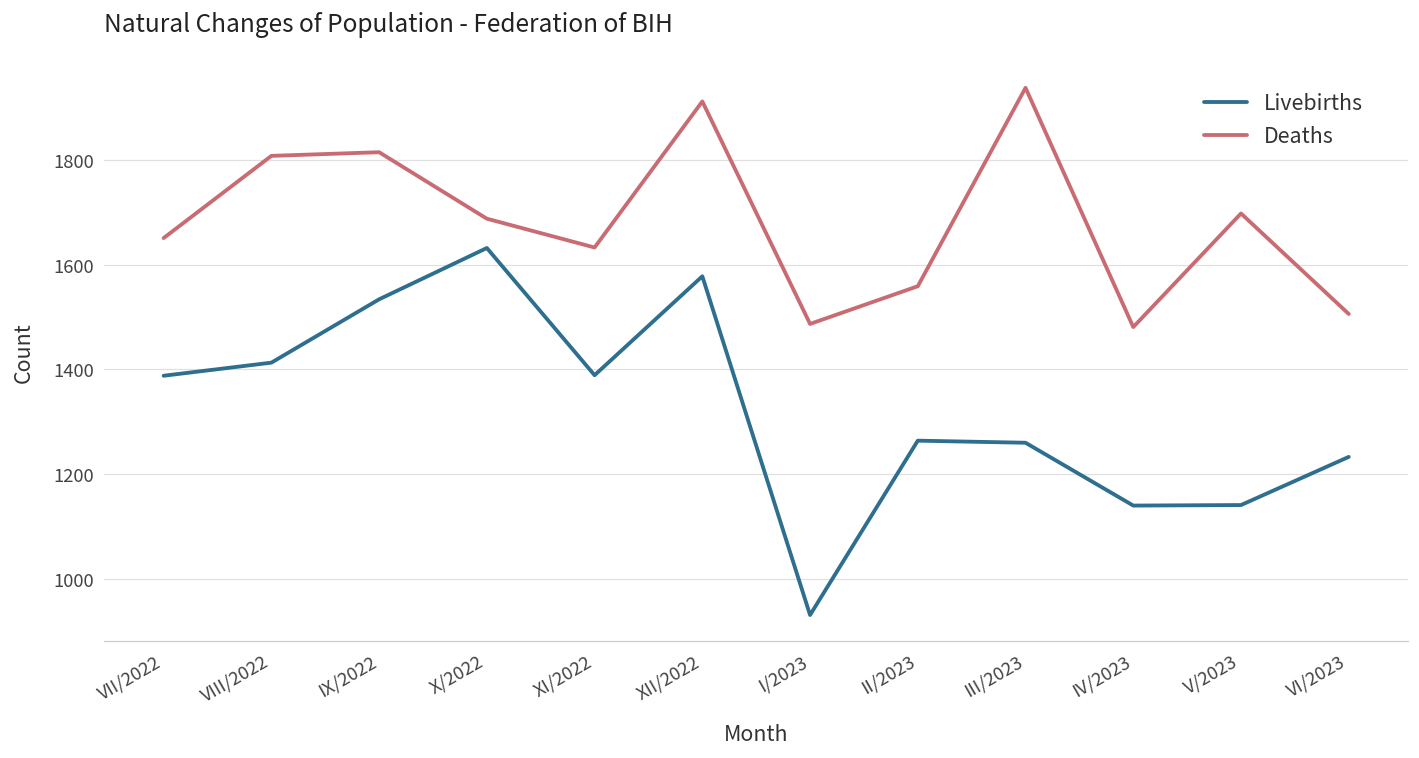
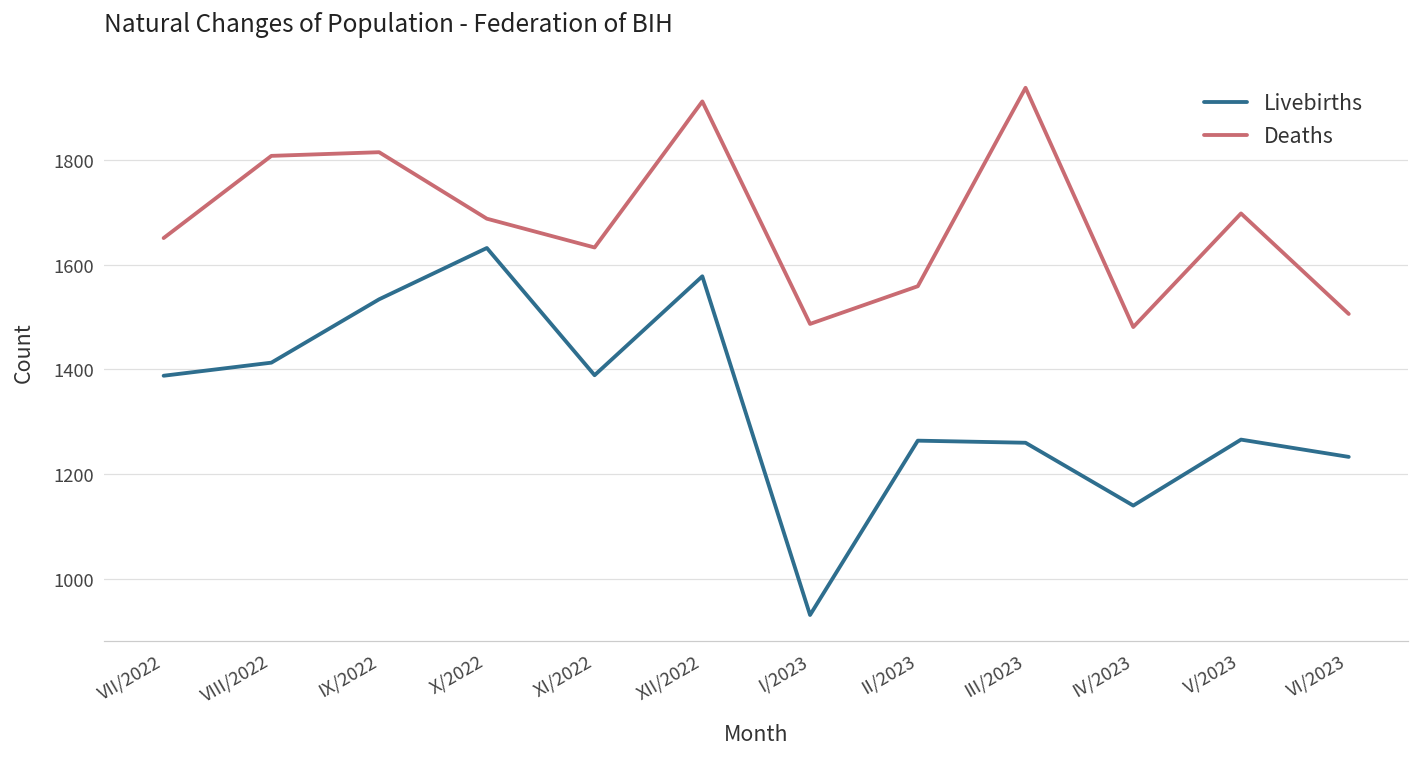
  {
    "Livebirths": {
      "VII/2022": 1390,
      "VIII/2022": 1410,
      "IX/2022": 1530,
      "X/2022": 1630,
      "XI/2022": 1390,
      "XII/2022": 1580,
      "I/2023": 930,
      "II/2023": 1260,
      "III/2023": 1260,
      "IV/2023": 1140,
-     "V/2023": 1140,
+     "V/2023": 1270,
      "VI/2023": 1230
    },
    "Deaths": {
      "VII/2022": 1650,
      "VIII/2022": 1810,
      "IX/2022": 1820,
      "X/2022": 1690,
      "XI/2022": 1630,
      "XII/2022": 1910,
      "I/2023": 1490,
      "II/2023": 1560,
      "III/2023": 1940,
      "IV/2023": 1480,
      "V/2023": 1700,
      "VI/2023": 1510
    }
  }
